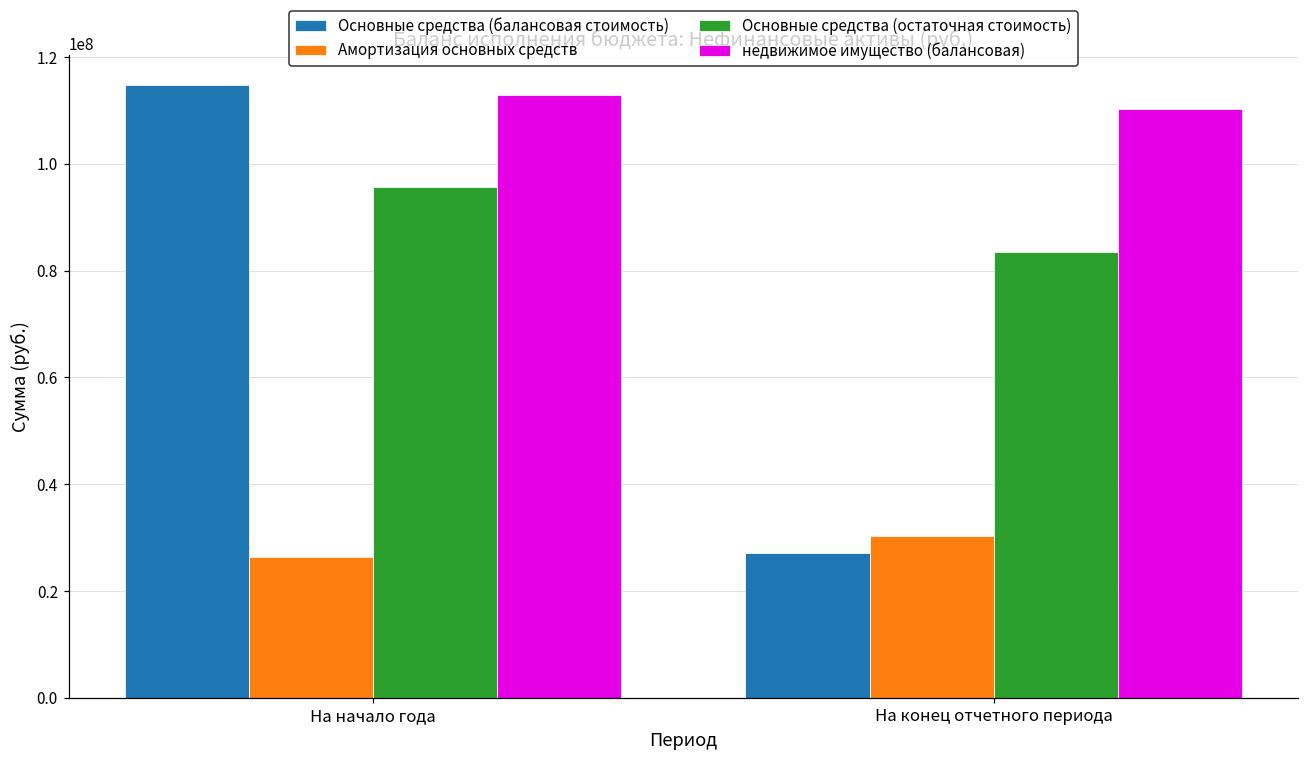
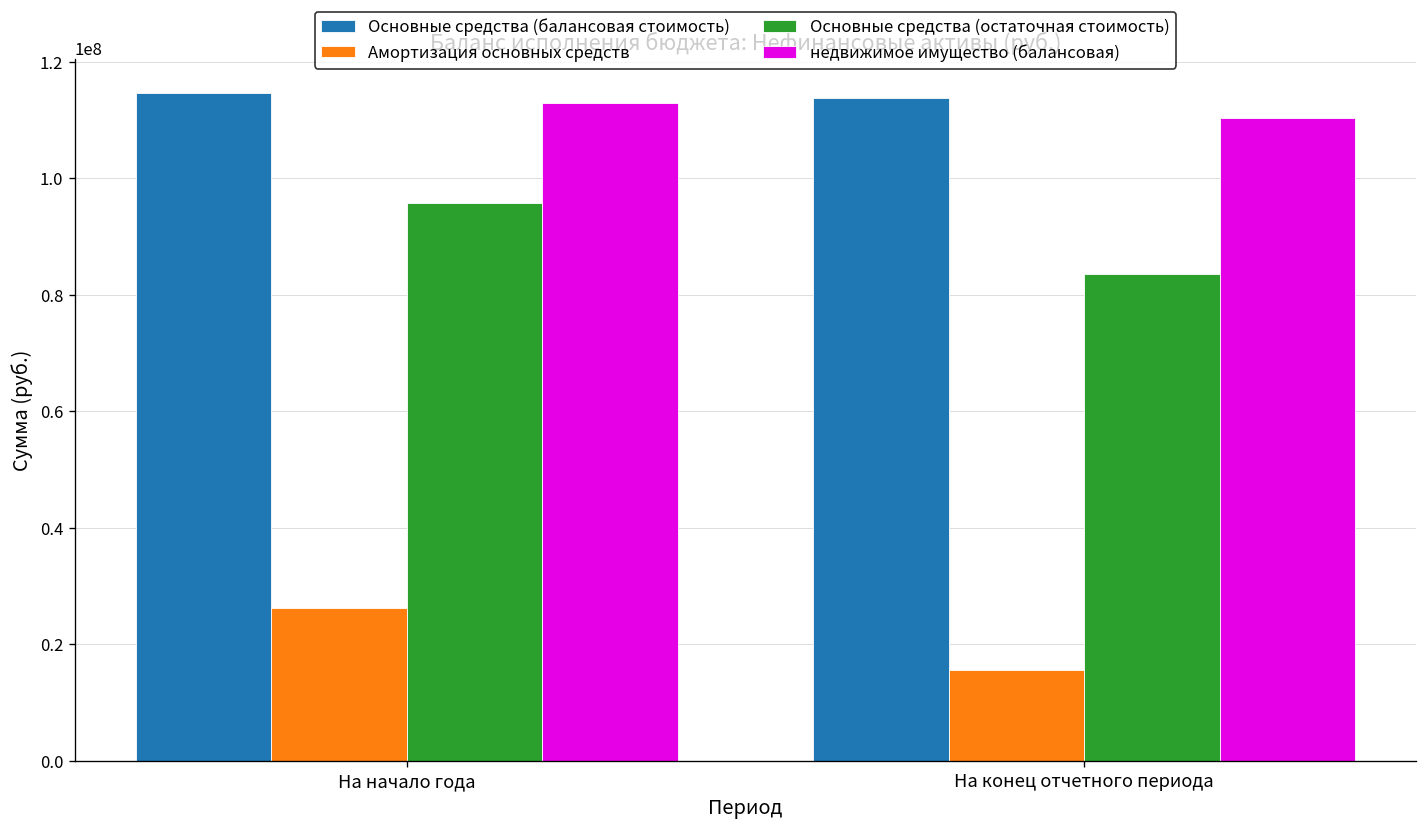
  {
    "Основные средства (балансовая стоимость)": {
      "На начало года": 115000000,
-     "На конец отчетного периода": 27000000
+     "На конец отчетного периода": 114000000
    },
    "Амортизация основных средств": {
      "На начало года": 26000000,
-     "На конец отчетного периода": 30000000
+     "На конец отчетного периода": 16000000
    },
    "Основные средства (остаточная стоимость)": {
      "На начало года": 96000000,
      "На конец отчетного периода": 84000000
    },
    "недвижимое имущество (балансовая)": {
      "На начало года": 113000000,
      "На конец отчетного периода": 110000000
    }
  }
